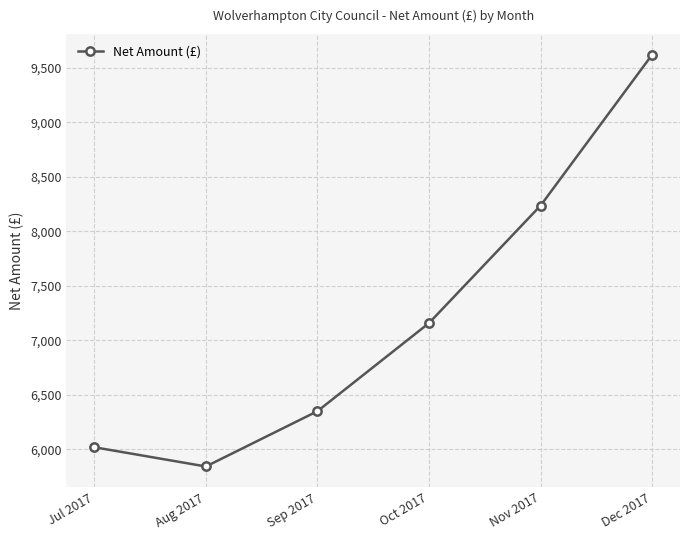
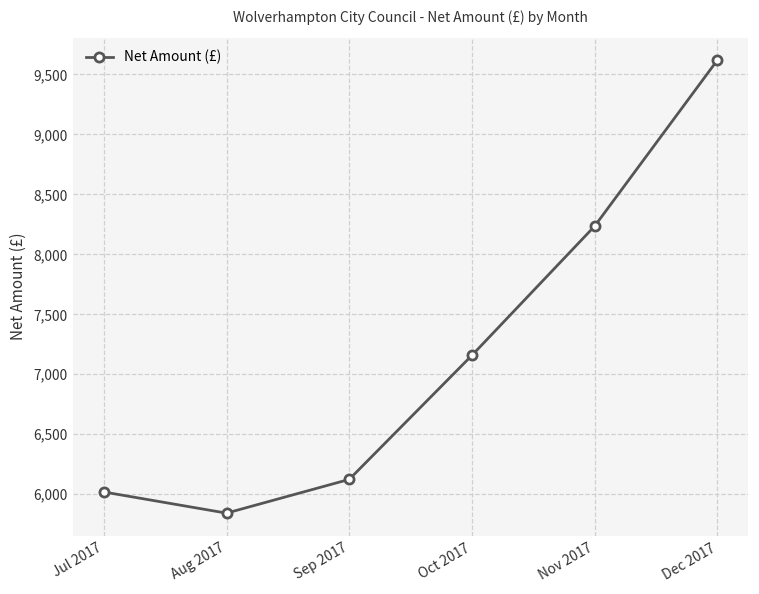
  {
    "Jul 2017": "6,020",
    "Aug 2017": "5,840",
-   "Sep 2017": "6,350",
+   "Sep 2017": "6,120",
    "Oct 2017": "7,160",
    "Nov 2017": "8,230",
    "Dec 2017": "9,620"
  }
